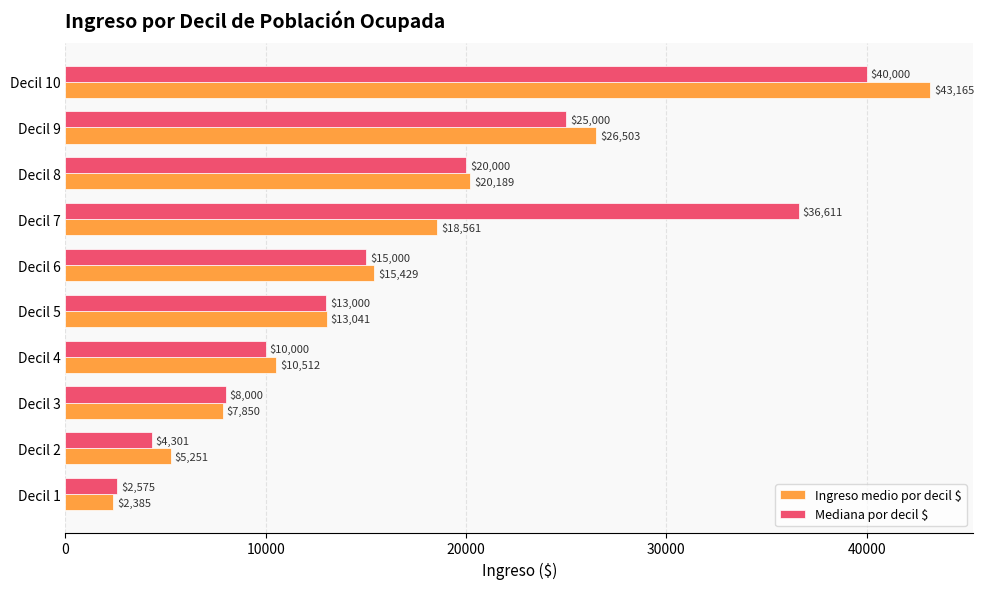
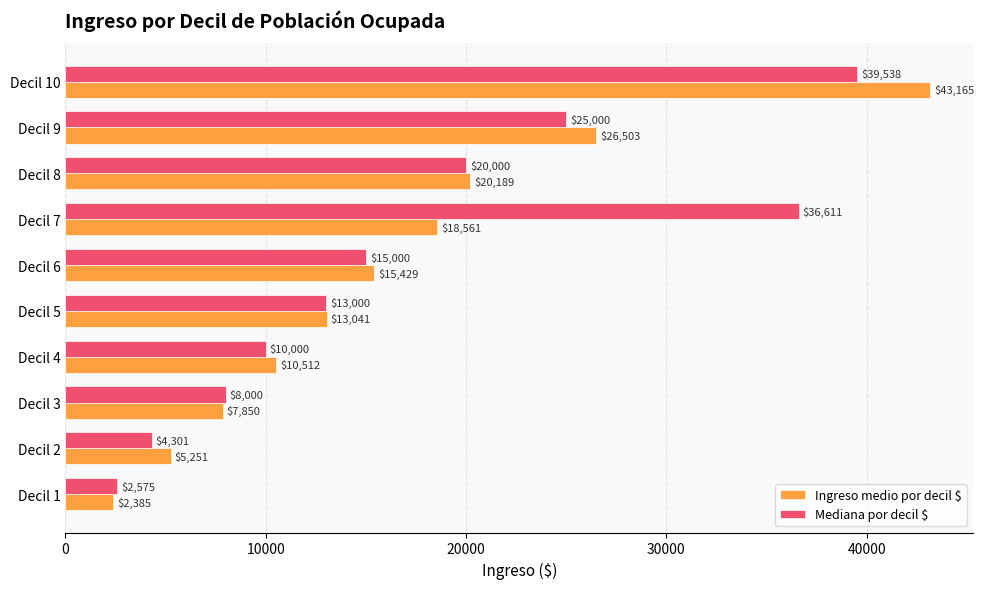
  {
    "Ingreso medio por decil $": {
      "Decil 10": "$43,165",
      "Decil 9": "$26,503",
      "Decil 8": "$20,189",
      "Decil 7": "$18,561",
      "Decil 6": "$15,429",
      "Decil 5": "$13,041",
      "Decil 4": "$10,512",
      "Decil 3": "$7,850",
      "Decil 2": "$5,251",
      "Decil 1": "$2,385"
    },
    "Mediana por decil $": {
-     "Decil 10": "$40,000",
+     "Decil 10": "$39,538",
      "Decil 9": "$25,000",
      "Decil 8": "$20,000",
      "Decil 7": "$36,611",
      "Decil 6": "$15,000",
      "Decil 5": "$13,000",
      "Decil 4": "$10,000",
      "Decil 3": "$8,000",
      "Decil 2": "$4,301",
      "Decil 1": "$2,575"
    }
  }
